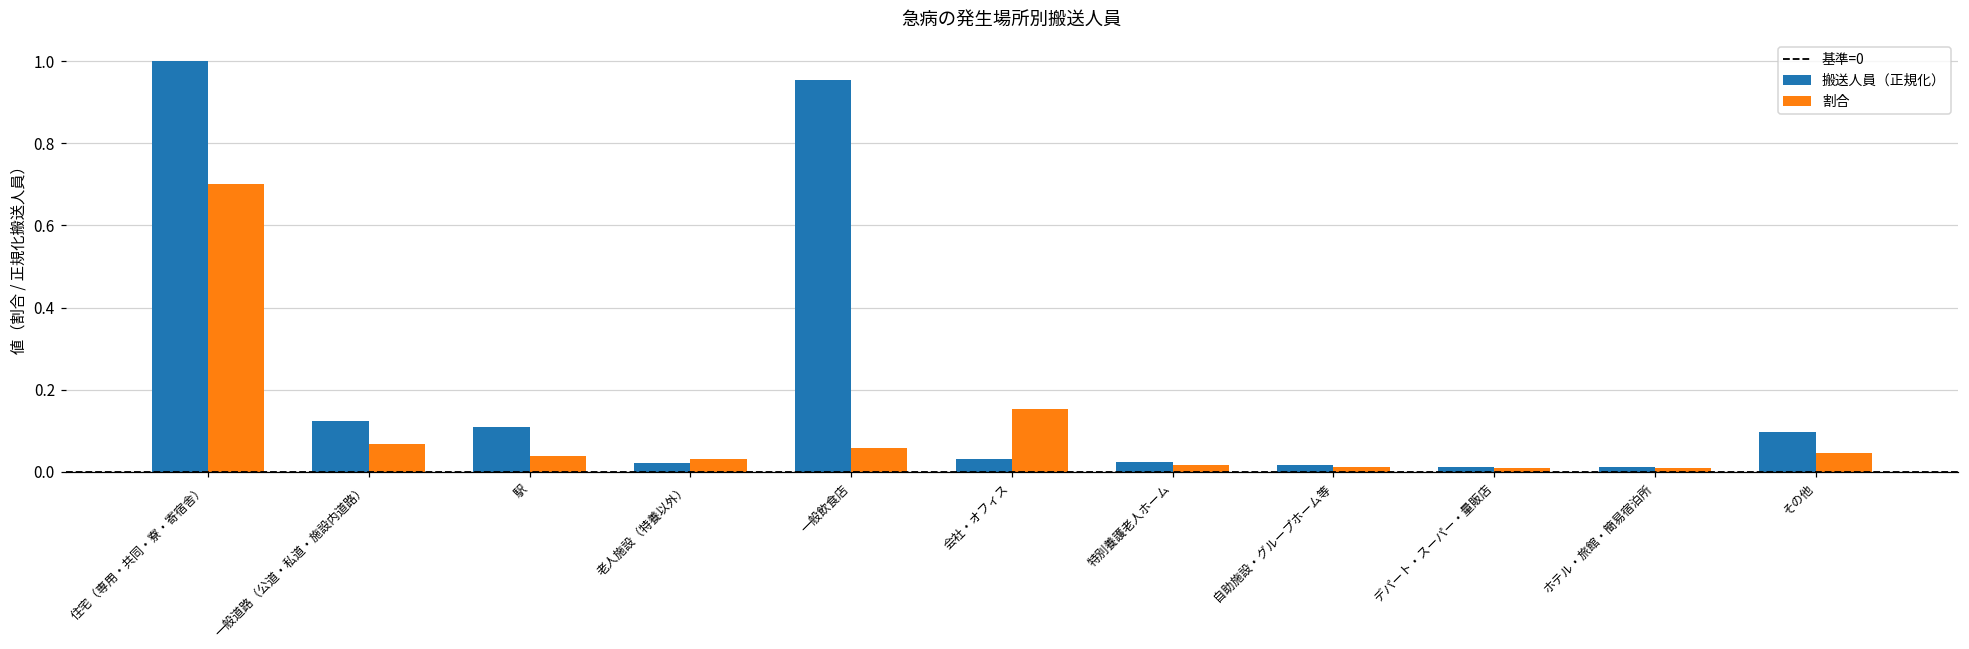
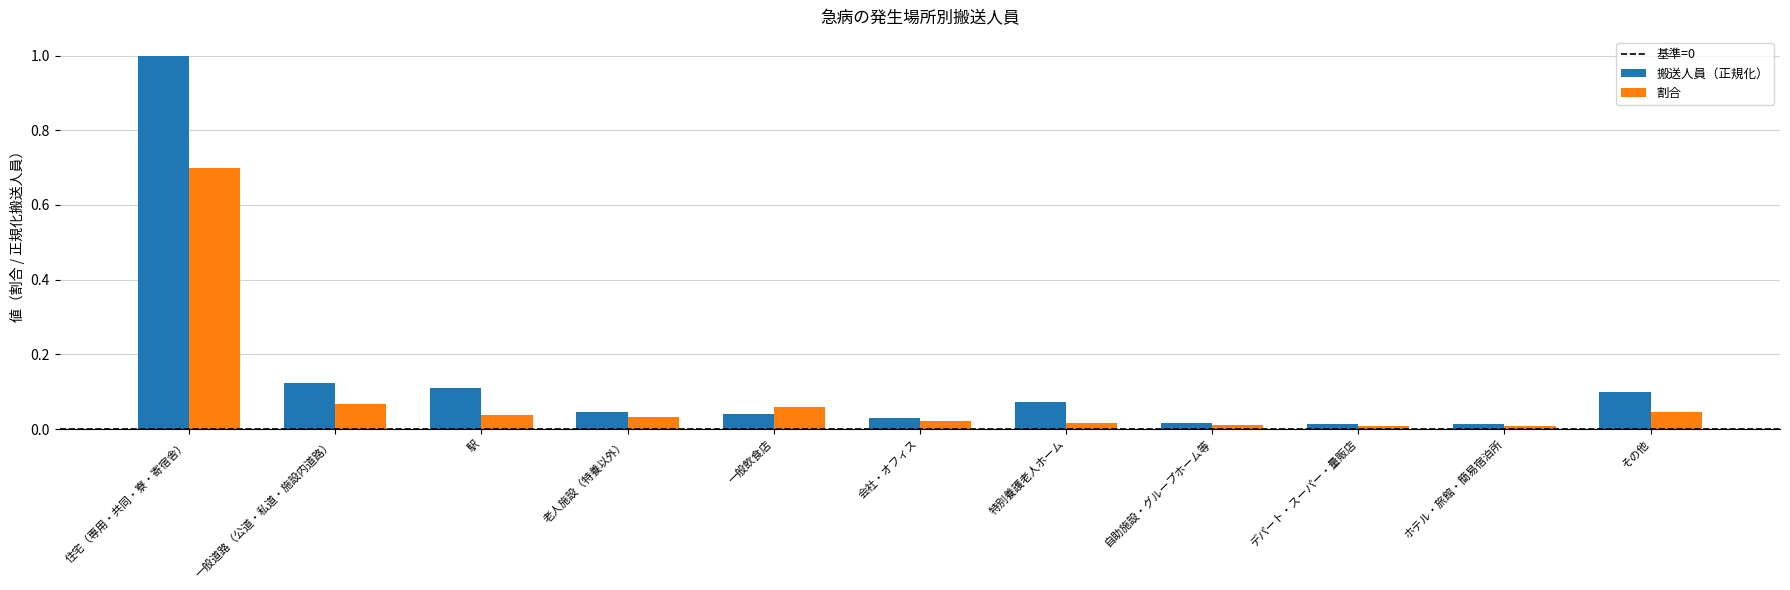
  {
    "搬送人員（正規化）": {
      "住宅（専用・共同・寮・寄宿舎）": 1.00,
      "一般道路（公道・私道・施設内道路）": 0.12,
      "駅": 0.11,
-     "老人施設（特養以外）": 0.02,
-     "一般飲食店": 0.95,
+     "老人施設（特養以外）": 0.05,
+     "一般飲食店": 0.04,
      "会社・オフィス": 0.03,
-     "特別養護老人ホーム": 0.02,
+     "特別養護老人ホーム": 0.07,
      "自助施設・グループホーム等": 0.02,
      "デパート・スーパー・量販店": 0.01,
      "ホテル・旅館・簡易宿泊所": 0.01,
      "その他": 0.10
    },
    "割合": {
      "住宅（専用・共同・寮・寄宿舎）": 0.70,
      "一般道路（公道・私道・施設内道路）": 0.07,
      "駅": 0.04,
      "老人施設（特養以外）": 0.03,
      "一般飲食店": 0.06,
-     "会社・オフィス": 0.15,
+     "会社・オフィス": 0.02,
      "特別養護老人ホーム": 0.02,
      "自助施設・グループホーム等": 0.01,
      "デパート・スーパー・量販店": 0.01,
      "ホテル・旅館・簡易宿泊所": 0.01,
      "その他": 0.05
    }
  }
